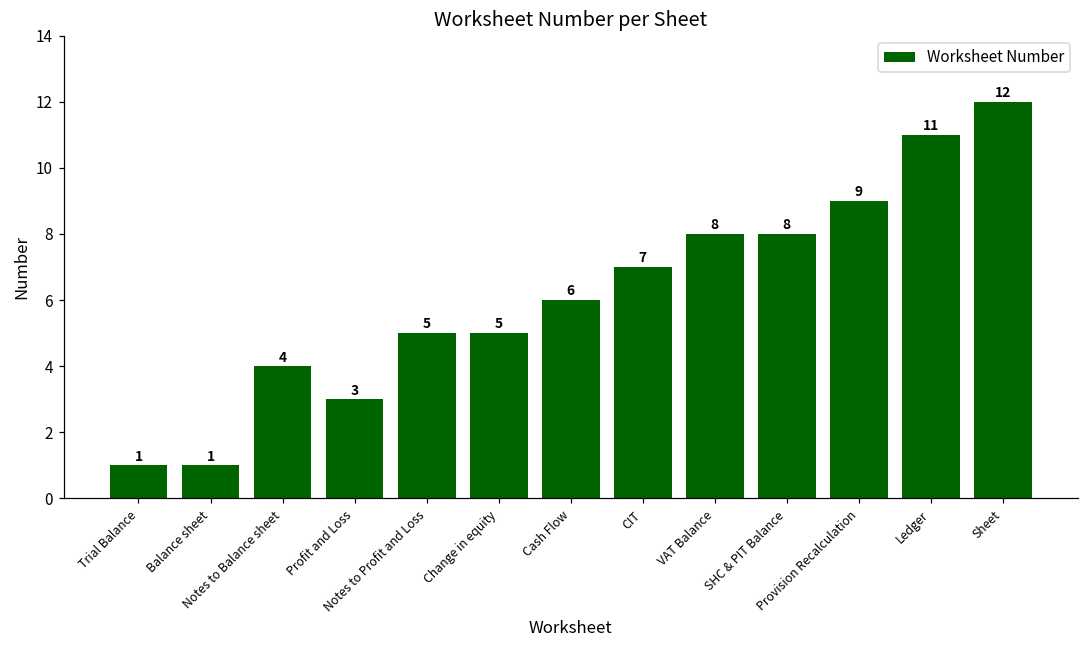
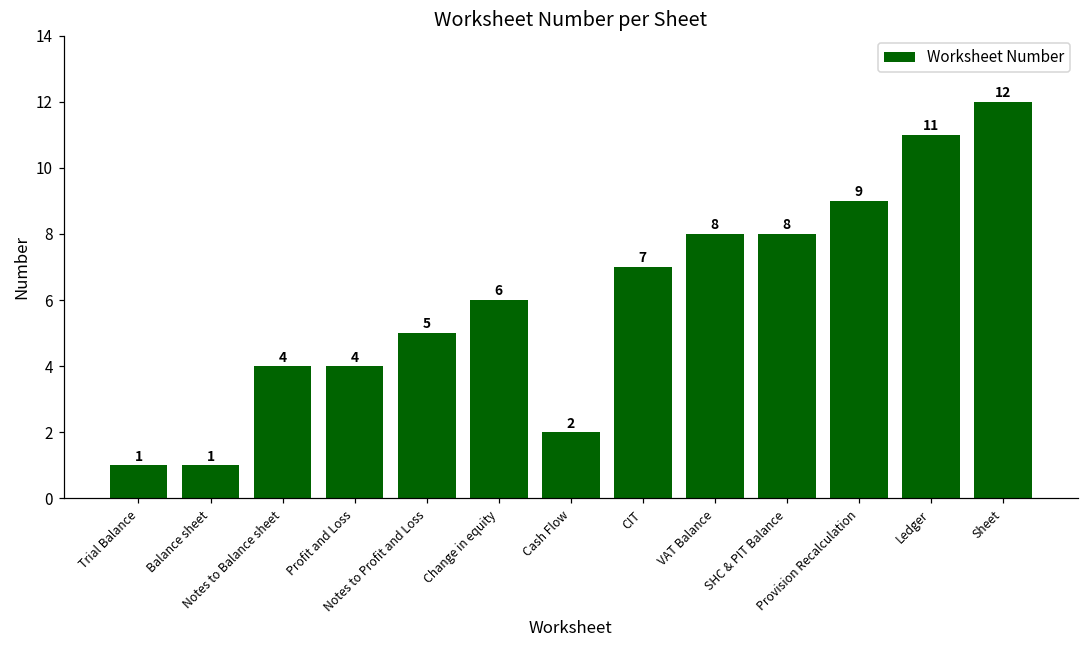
  {
    "Trial Balance": 1,
    "Balance sheet": 1,
    "Notes to Balance sheet": 4,
-   "Profit and Loss": 3,
+   "Profit and Loss": 4,
    "Notes to Profit and Loss": 5,
-   "Change in equity": 5,
-   "Cash Flow": 6,
+   "Change in equity": 6,
+   "Cash Flow": 2,
    "CIT": 7,
    "VAT Balance": 8,
    "SHC & PIT Balance": 8,
    "Provision Recalculation": 9,
    "Ledger": 11,
    "Sheet": 12
  }
